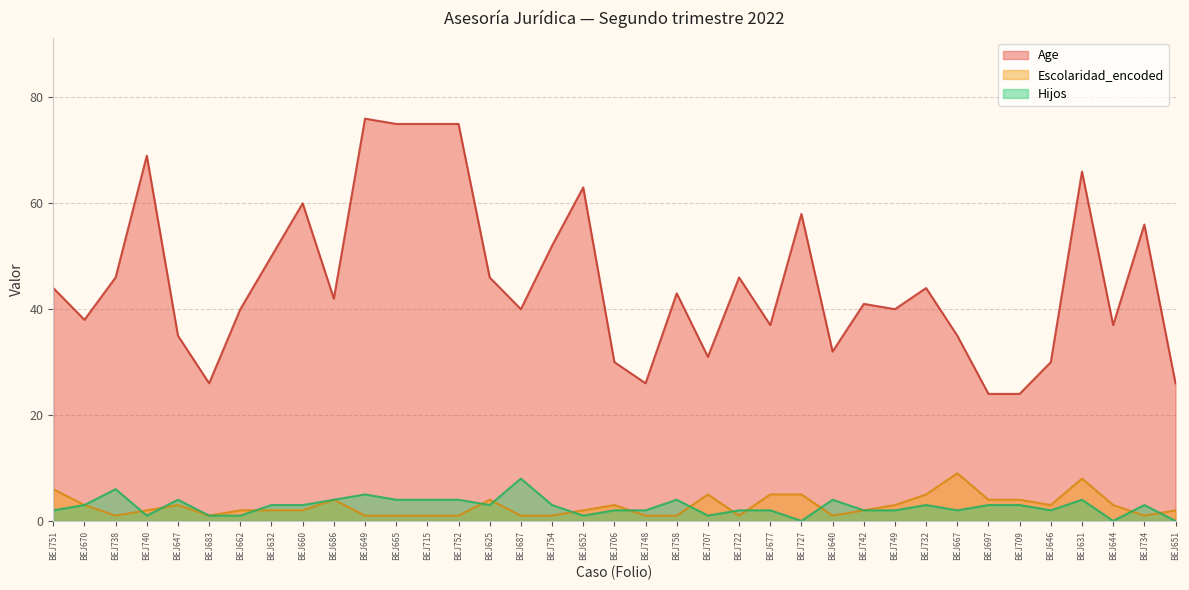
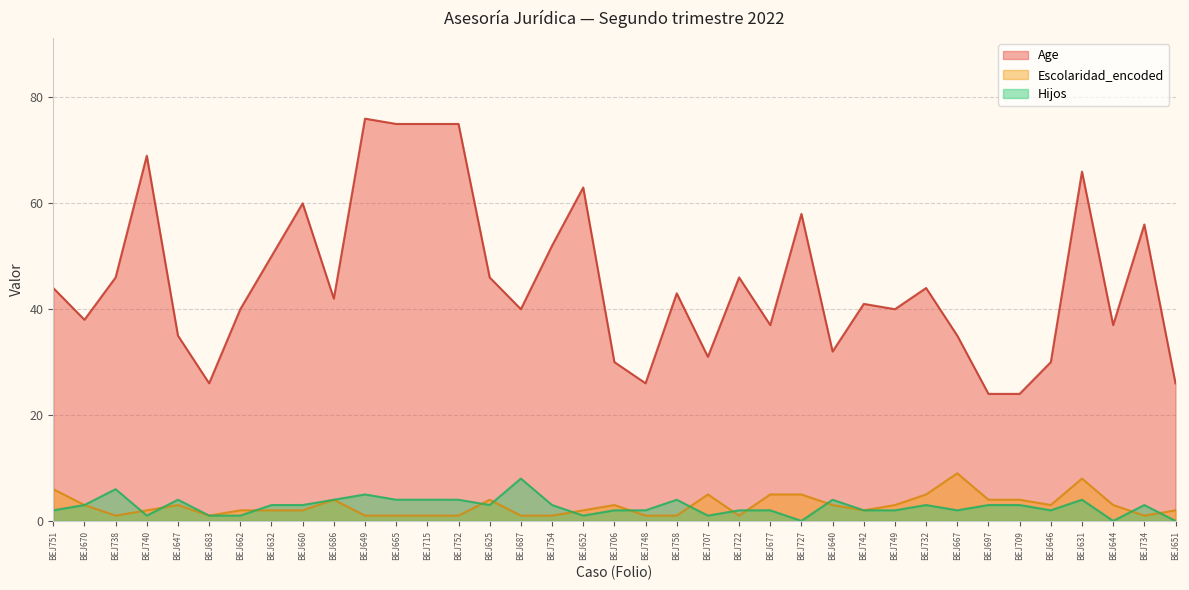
  {
    "Age": {
      "BEJ751": 44,
      "BEJ670": 38,
      "BEJ738": 46,
      "BEJ740": 69,
      "BEJ647": 35,
      "BEJ683": 26,
      "BEJ662": 40,
      "BEJ632": 50,
      "BEJ660": 60,
      "BEJ686": 42,
      "BEJ649": 76,
      "BEJ665": 75,
      "BEJ715": 75,
      "BEJ752": 75,
      "BEJ625": 46,
      "BEJ687": 40,
      "BEJ754": 52,
      "BEJ652": 63,
      "BEJ706": 30,
      "BEJ748": 26,
      "BEJ758": 43,
      "BEJ707": 31,
      "BEJ722": 46,
      "BEJ677": 37,
      "BEJ727": 58,
      "BEJ640": 32,
      "BEJ742": 41,
      "BEJ749": 40,
      "BEJ732": 44,
      "BEJ667": 35,
      "BEJ697": 24,
      "BEJ709": 24,
      "BEJ646": 30,
      "BEJ631": 66,
      "BEJ644": 37,
      "BEJ734": 56,
      "BEJ651": 26
    },
    "Escolaridad_encoded": {
      "BEJ751": 6,
      "BEJ738": 1,
      "BEJ740": 2,
      "BEJ647": 3,
      "BEJ662": 2,
      "BEJ632": 2,
      "BEJ660": 2,
      "BEJ649": 1,
      "BEJ665": 1,
      "BEJ715": 1,
      "BEJ752": 1,
      "BEJ625": 4,
      "BEJ687": 1,
      "BEJ754": 1,
      "BEJ652": 2,
      "BEJ706": 3,
      "BEJ748": 1,
      "BEJ758": 1,
      "BEJ707": 5,
      "BEJ722": 1,
      "BEJ677": 5,
      "BEJ727": 5,
-     "BEJ640": 1,
+     "BEJ640": 3,
      "BEJ749": 3,
      "BEJ732": 5,
      "BEJ667": 9,
      "BEJ697": 4,
      "BEJ709": 4,
      "BEJ646": 3,
      "BEJ631": 8,
      "BEJ644": 3,
      "BEJ734": 1,
      "BEJ651": 2
    },
    "Hijos": {
      "BEJ751": 2,
      "BEJ738": 6,
      "BEJ740": 1,
      "BEJ647": 4,
      "BEJ662": 1,
      "BEJ632": 3,
      "BEJ660": 3,
      "BEJ649": 5,
      "BEJ665": 4,
      "BEJ715": 4,
      "BEJ752": 4,
      "BEJ625": 3,
      "BEJ687": 8,
      "BEJ754": 3,
      "BEJ652": 1,
      "BEJ706": 2,
      "BEJ748": 2,
      "BEJ758": 4,
      "BEJ707": 1,
      "BEJ722": 2,
      "BEJ677": 2,
      "BEJ727": 0,
      "BEJ640": 4,
      "BEJ749": 2,
      "BEJ732": 3,
      "BEJ667": 2,
      "BEJ697": 3,
      "BEJ709": 3,
      "BEJ646": 2,
      "BEJ631": 4,
      "BEJ644": 0,
      "BEJ734": 3,
      "BEJ651": 0
    }
  }
